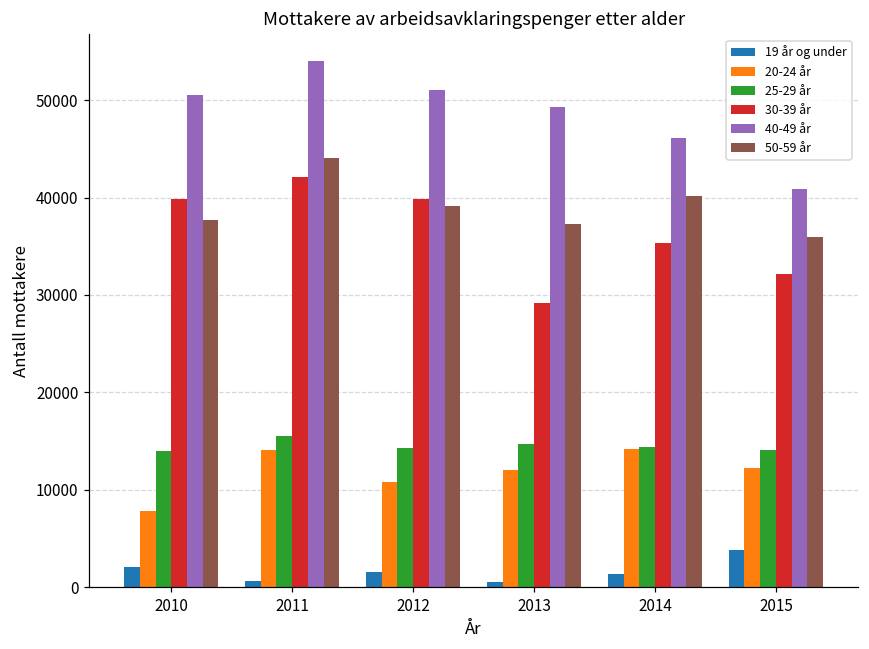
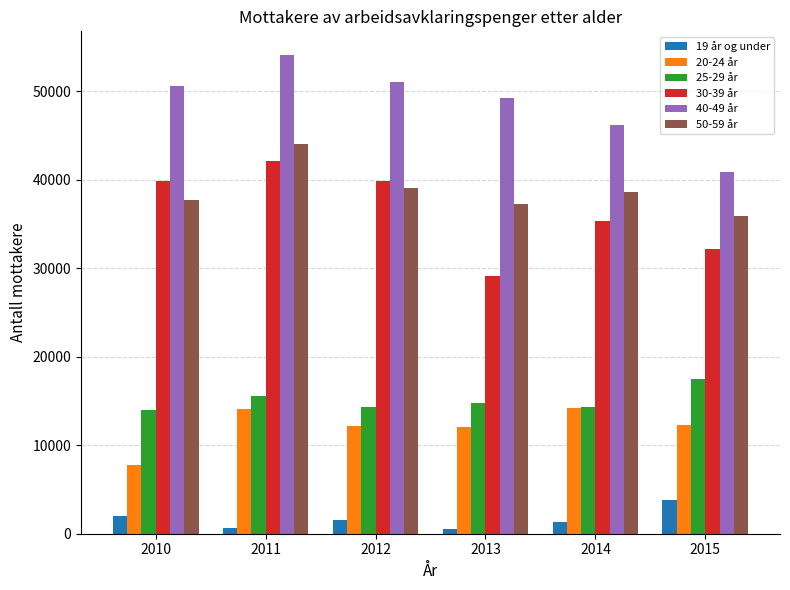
  {
    "19 år og under": {
      "2010": 2000,
      "2011": 1000,
      "2012": 2000,
      "2013": 0,
      "2014": 1000,
      "2015": 4000
    },
    "20-24 år": {
      "2010": 8000,
      "2011": 14000,
-     "2012": 11000,
+     "2012": 12000,
      "2013": 12000,
      "2014": 14000,
      "2015": 12000
    },
    "25-29 år": {
      "2010": 14000,
      "2011": 16000,
      "2012": 14000,
      "2013": 15000,
      "2014": 14000,
-     "2015": 14000
+     "2015": 17000
    },
    "30-39 år": {
      "2010": 40000,
      "2011": 42000,
      "2012": 40000,
      "2013": 29000,
      "2014": 35000,
      "2015": 32000
    },
    "40-49 år": {
      "2010": 51000,
      "2011": 54000,
      "2012": 51000,
      "2013": 49000,
      "2014": 46000,
      "2015": 41000
    },
    "50-59 år": {
      "2010": 38000,
      "2011": 44000,
      "2012": 39000,
      "2013": 37000,
-     "2014": 40000,
+     "2014": 39000,
      "2015": 36000
    }
  }
